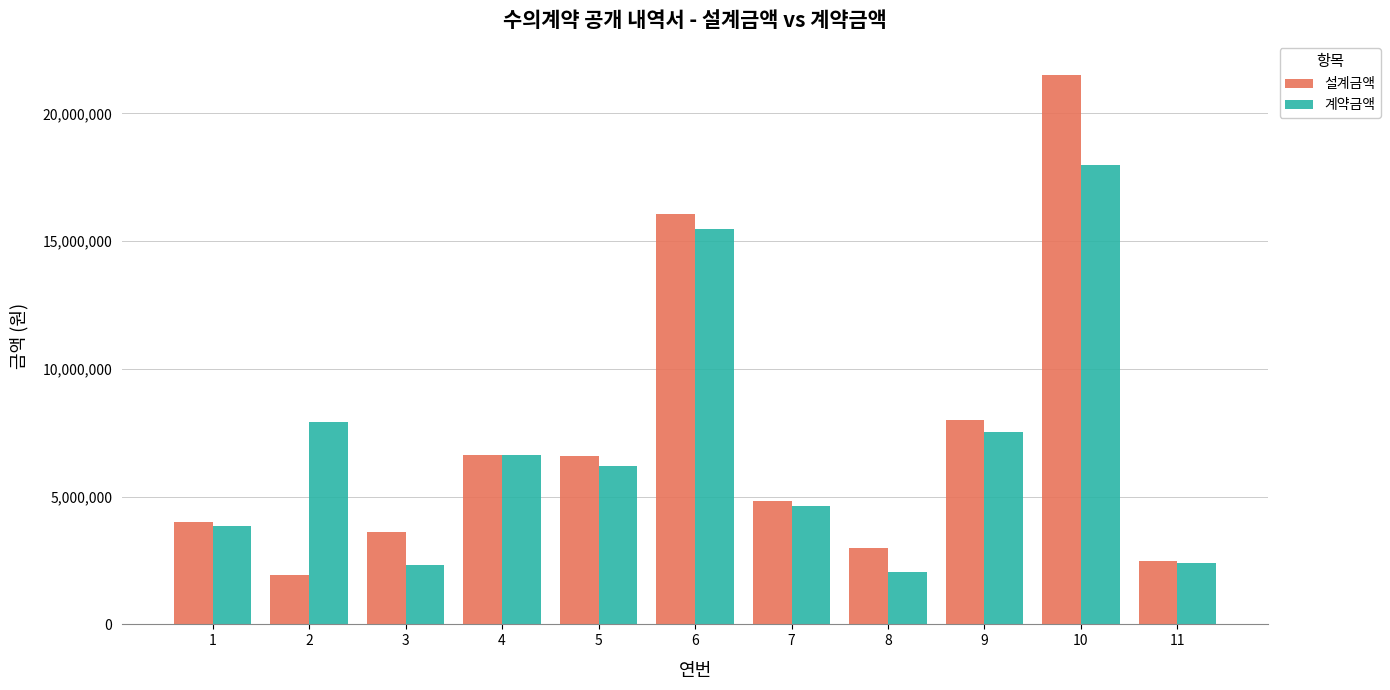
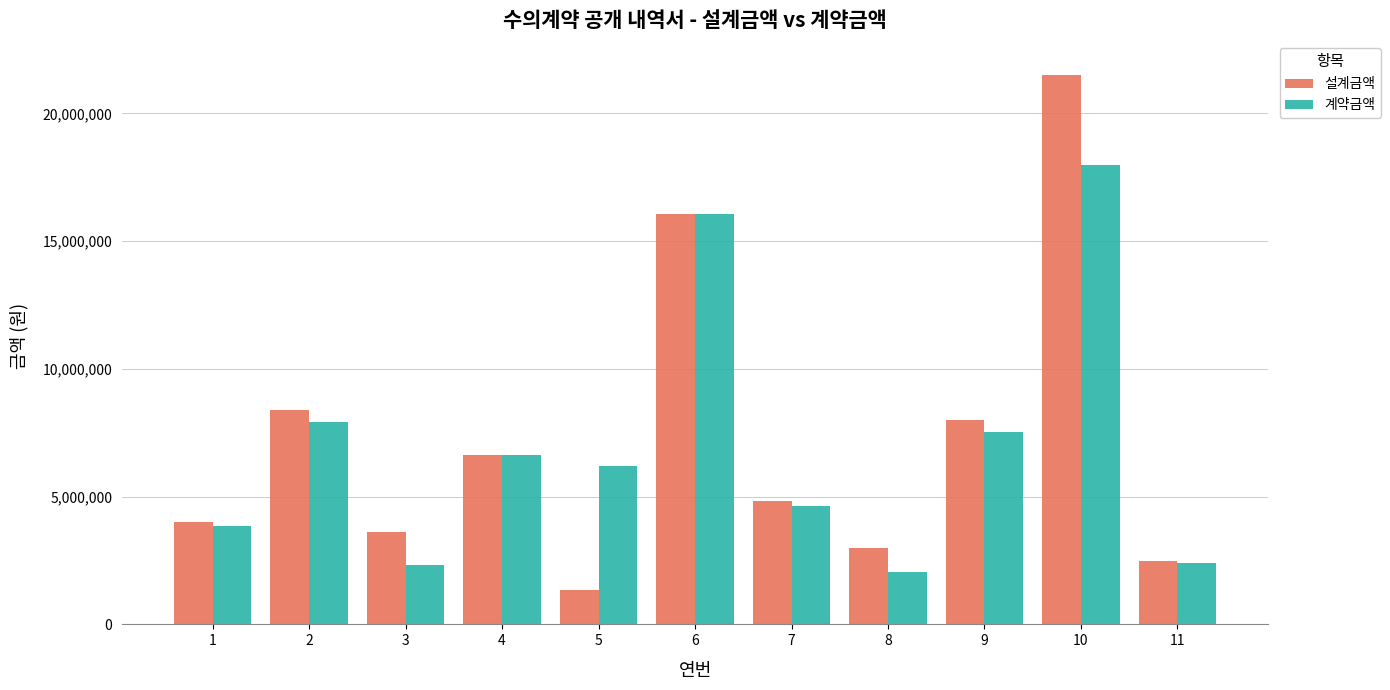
  {
    "설계금액": {
      "1": "4,000,000",
-     "2": "2,000,000",
+     "2": "8,400,000",
      "3": "3,600,000",
      "4": "6,600,000",
-     "5": "6,600,000",
+     "5": "1,300,000",
      "6": "16,000,000",
      "7": "4,800,000",
      "8": "3,000,000",
      "9": "8,000,000",
      "10": "21,500,000",
      "11": "2,500,000"
    },
    "계약금액": {
      "1": "3,800,000",
      "2": "7,900,000",
      "3": "2,300,000",
      "4": "6,600,000",
      "5": "6,200,000",
-     "6": "15,500,000",
+     "6": "16,100,000",
      "7": "4,600,000",
      "8": "2,100,000",
      "9": "7,500,000",
      "10": "18,000,000",
      "11": "2,400,000"
    }
  }
